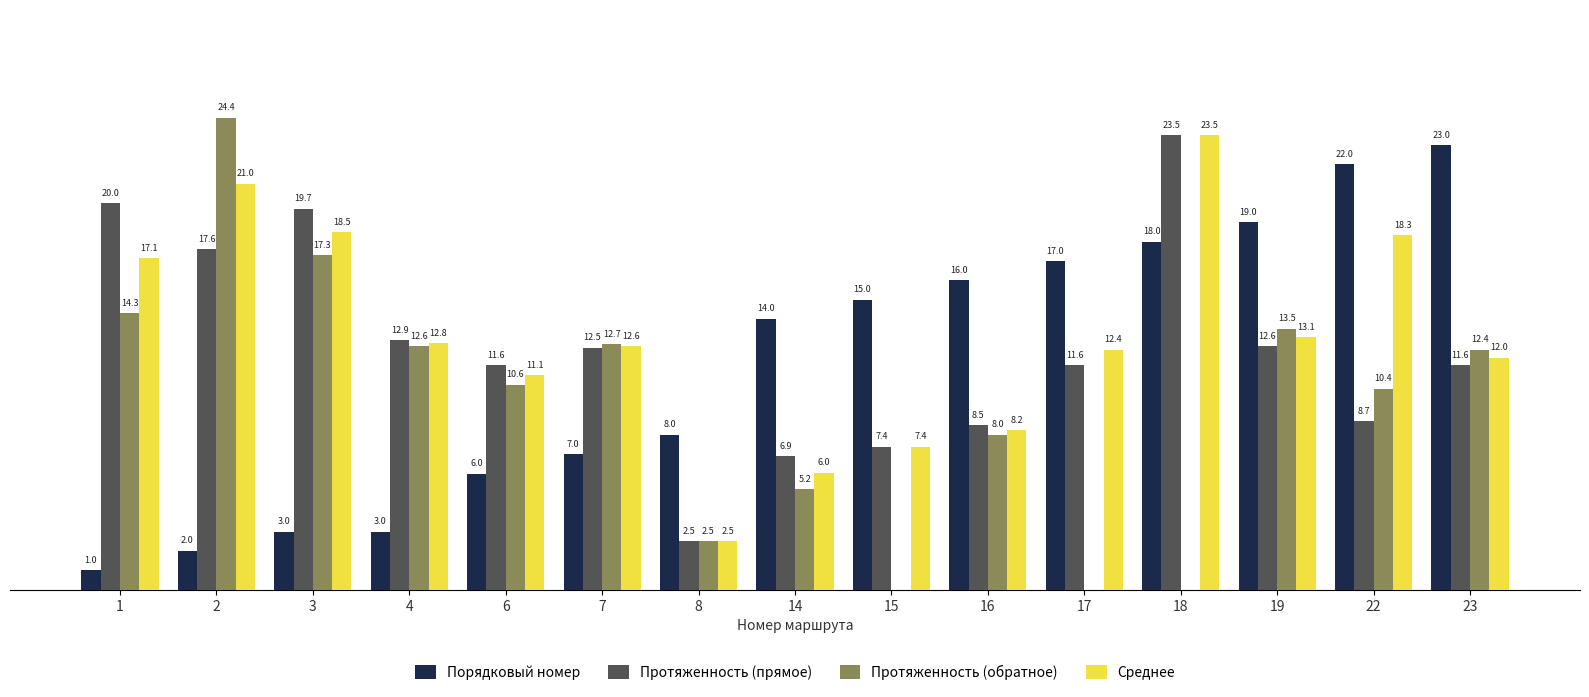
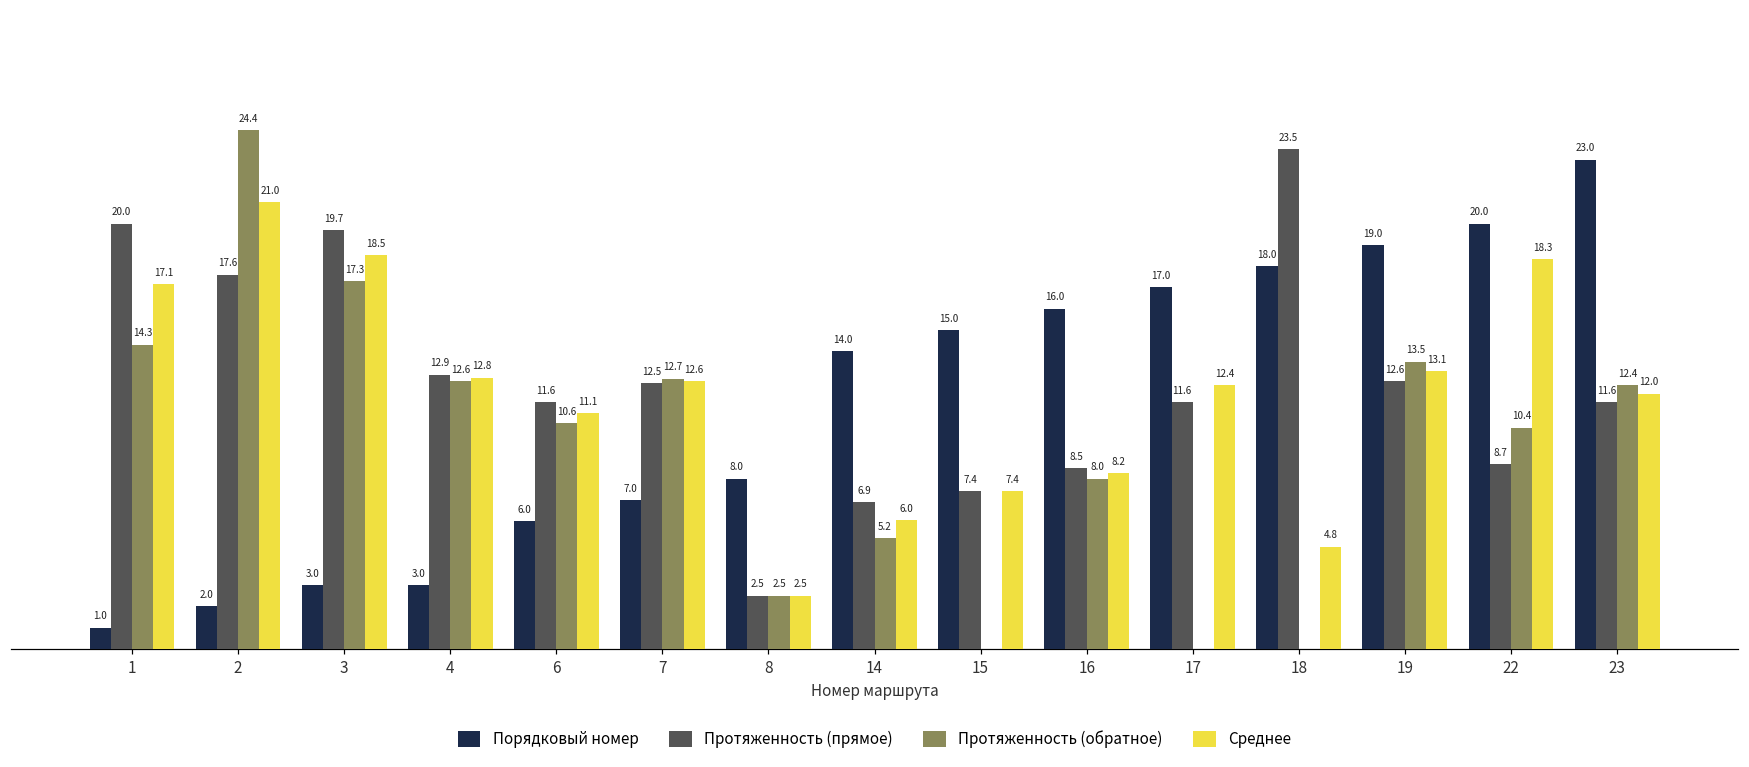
  {
    "Порядковый номер": {
      "1": 1.0,
      "2": 2.0,
      "3": 3.0,
      "4": 3.0,
      "6": 6.0,
      "7": 7.0,
      "8": 8.0,
      "14": 14.0,
      "15": 15.0,
      "16": 16.0,
      "17": 17.0,
      "18": 18.0,
      "19": 19.0,
-     "22": 22.0,
+     "22": 20.0,
      "23": 23.0
    },
    "Протяженность (прямое)": {
      "1": 20.0,
      "2": 17.6,
      "3": 19.7,
      "4": 12.9,
      "6": 11.6,
      "7": 12.5,
      "8": 2.5,
      "14": 6.9,
      "15": 7.4,
      "16": 8.5,
      "17": 11.6,
      "18": 23.5,
      "19": 12.6,
      "22": 8.7,
      "23": 11.6
    },
    "Протяженность (обратное)": {
      "1": 14.3,
      "2": 24.4,
      "3": 17.3,
      "4": 12.6,
      "6": 10.6,
      "7": 12.7,
      "8": 2.5,
      "14": 5.2,
      "16": 8.0,
      "19": 13.5,
      "22": 10.4,
      "23": 12.4
    },
    "Среднее": {
      "1": 17.1,
      "2": 21.0,
      "3": 18.5,
      "4": 12.8,
      "6": 11.1,
      "7": 12.6,
      "8": 2.5,
      "14": 6.0,
      "15": 7.4,
      "16": 8.2,
      "17": 12.4,
-     "18": 23.5,
+     "18": 4.8,
      "19": 13.1,
      "22": 18.3,
      "23": 12.0
    }
  }
